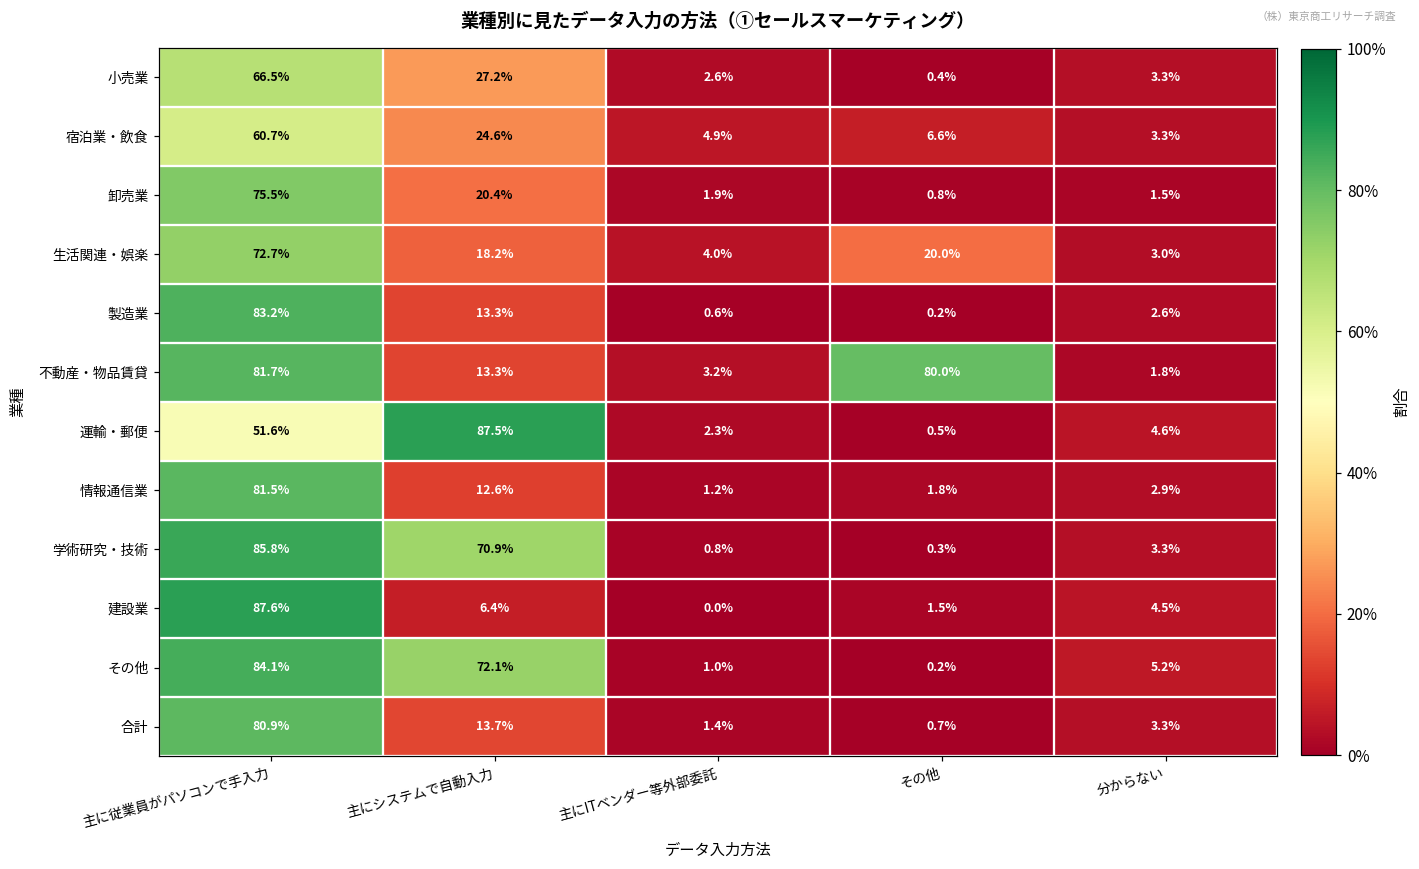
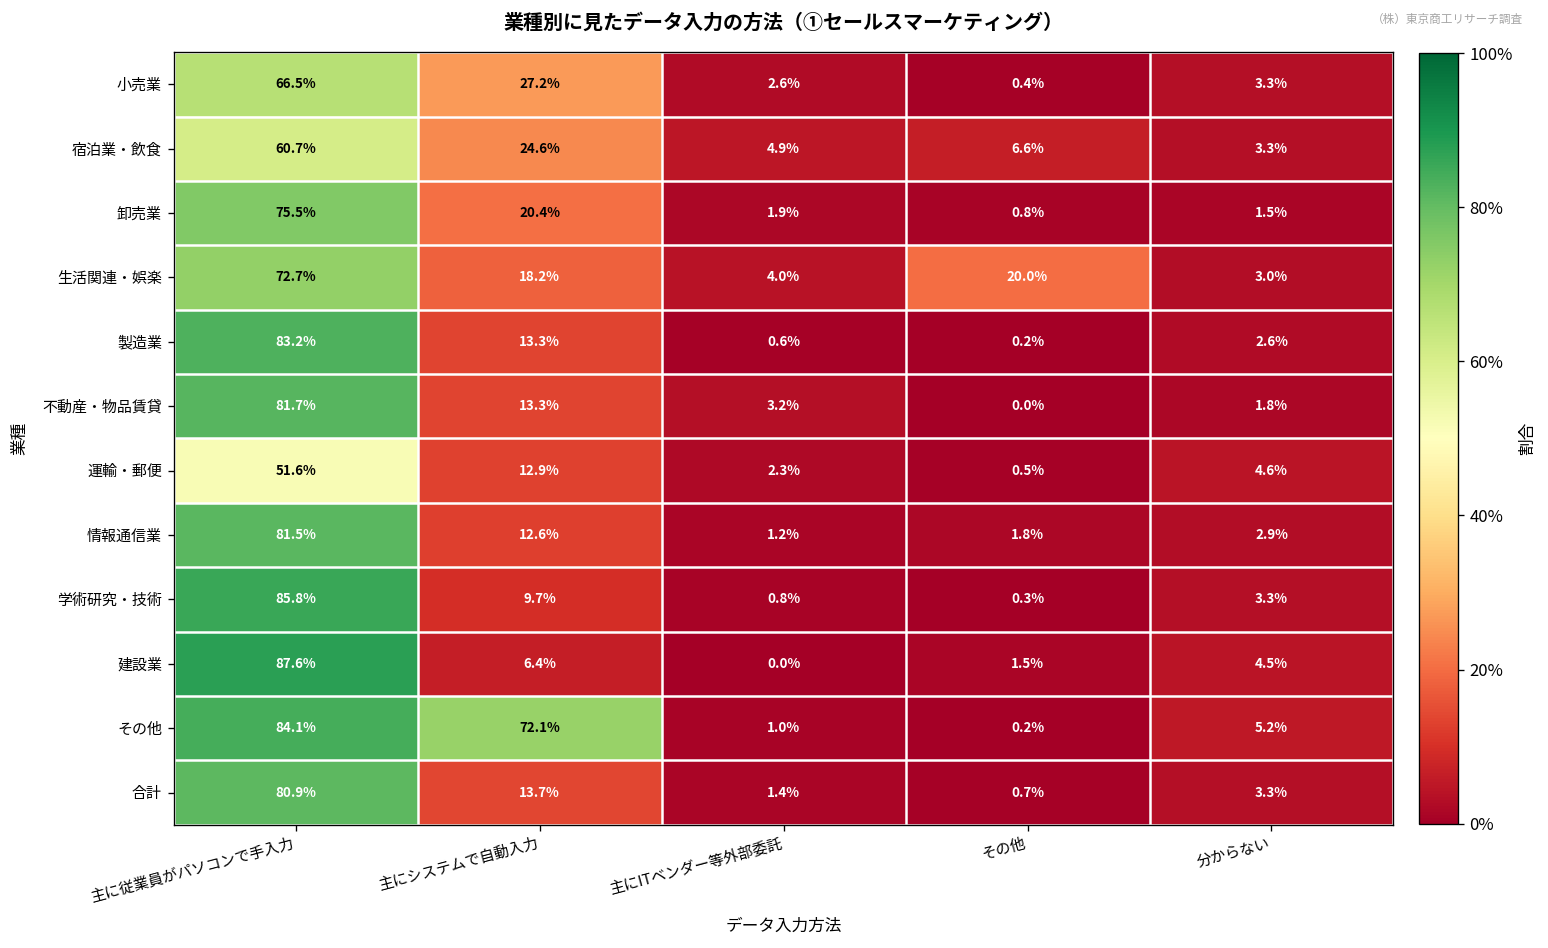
  {
    "小売業": {
      "主に従業員がパソコンで手入力": "66.5%",
      "主にシステムで自動入力": "27.2%",
      "主にITベンダー等外部委託": "2.6%",
      "その他": "0.4%",
      "分からない": "3.3%"
    },
    "宿泊業・飲食": {
      "主に従業員がパソコンで手入力": "60.7%",
      "主にシステムで自動入力": "24.6%",
      "主にITベンダー等外部委託": "4.9%",
      "その他": "6.6%",
      "分からない": "3.3%"
    },
    "卸売業": {
      "主に従業員がパソコンで手入力": "75.5%",
      "主にシステムで自動入力": "20.4%",
      "主にITベンダー等外部委託": "1.9%",
      "その他": "0.8%",
      "分からない": "1.5%"
    },
    "生活関連・娯楽": {
      "主に従業員がパソコンで手入力": "72.7%",
      "主にシステムで自動入力": "18.2%",
      "主にITベンダー等外部委託": "4.0%",
      "その他": "20.0%",
      "分からない": "3.0%"
    },
    "製造業": {
      "主に従業員がパソコンで手入力": "83.2%",
      "主にシステムで自動入力": "13.3%",
      "主にITベンダー等外部委託": "0.6%",
      "その他": "0.2%",
      "分からない": "2.6%"
    },
    "不動産・物品賃貸": {
      "主に従業員がパソコンで手入力": "81.7%",
      "主にシステムで自動入力": "13.3%",
      "主にITベンダー等外部委託": "3.2%",
-     "その他": "80.0%",
+     "その他": "0.0%",
      "分からない": "1.8%"
    },
    "運輸・郵便": {
      "主に従業員がパソコンで手入力": "51.6%",
-     "主にシステムで自動入力": "87.5%",
+     "主にシステムで自動入力": "12.9%",
      "主にITベンダー等外部委託": "2.3%",
      "その他": "0.5%",
      "分からない": "4.6%"
    },
    "情報通信業": {
      "主に従業員がパソコンで手入力": "81.5%",
      "主にシステムで自動入力": "12.6%",
      "主にITベンダー等外部委託": "1.2%",
      "その他": "1.8%",
      "分からない": "2.9%"
    },
    "学術研究・技術": {
      "主に従業員がパソコンで手入力": "85.8%",
-     "主にシステムで自動入力": "70.9%",
+     "主にシステムで自動入力": "9.7%",
      "主にITベンダー等外部委託": "0.8%",
      "その他": "0.3%",
      "分からない": "3.3%"
    },
    "建設業": {
      "主に従業員がパソコンで手入力": "87.6%",
      "主にシステムで自動入力": "6.4%",
      "主にITベンダー等外部委託": "0.0%",
      "その他": "1.5%",
      "分からない": "4.5%"
    },
    "その他": {
      "主に従業員がパソコンで手入力": "84.1%",
      "主にシステムで自動入力": "72.1%",
      "主にITベンダー等外部委託": "1.0%",
      "その他": "0.2%",
      "分からない": "5.2%"
    },
    "合計": {
      "主に従業員がパソコンで手入力": "80.9%",
      "主にシステムで自動入力": "13.7%",
      "主にITベンダー等外部委託": "1.4%",
      "その他": "0.7%",
      "分からない": "3.3%"
    }
  }
